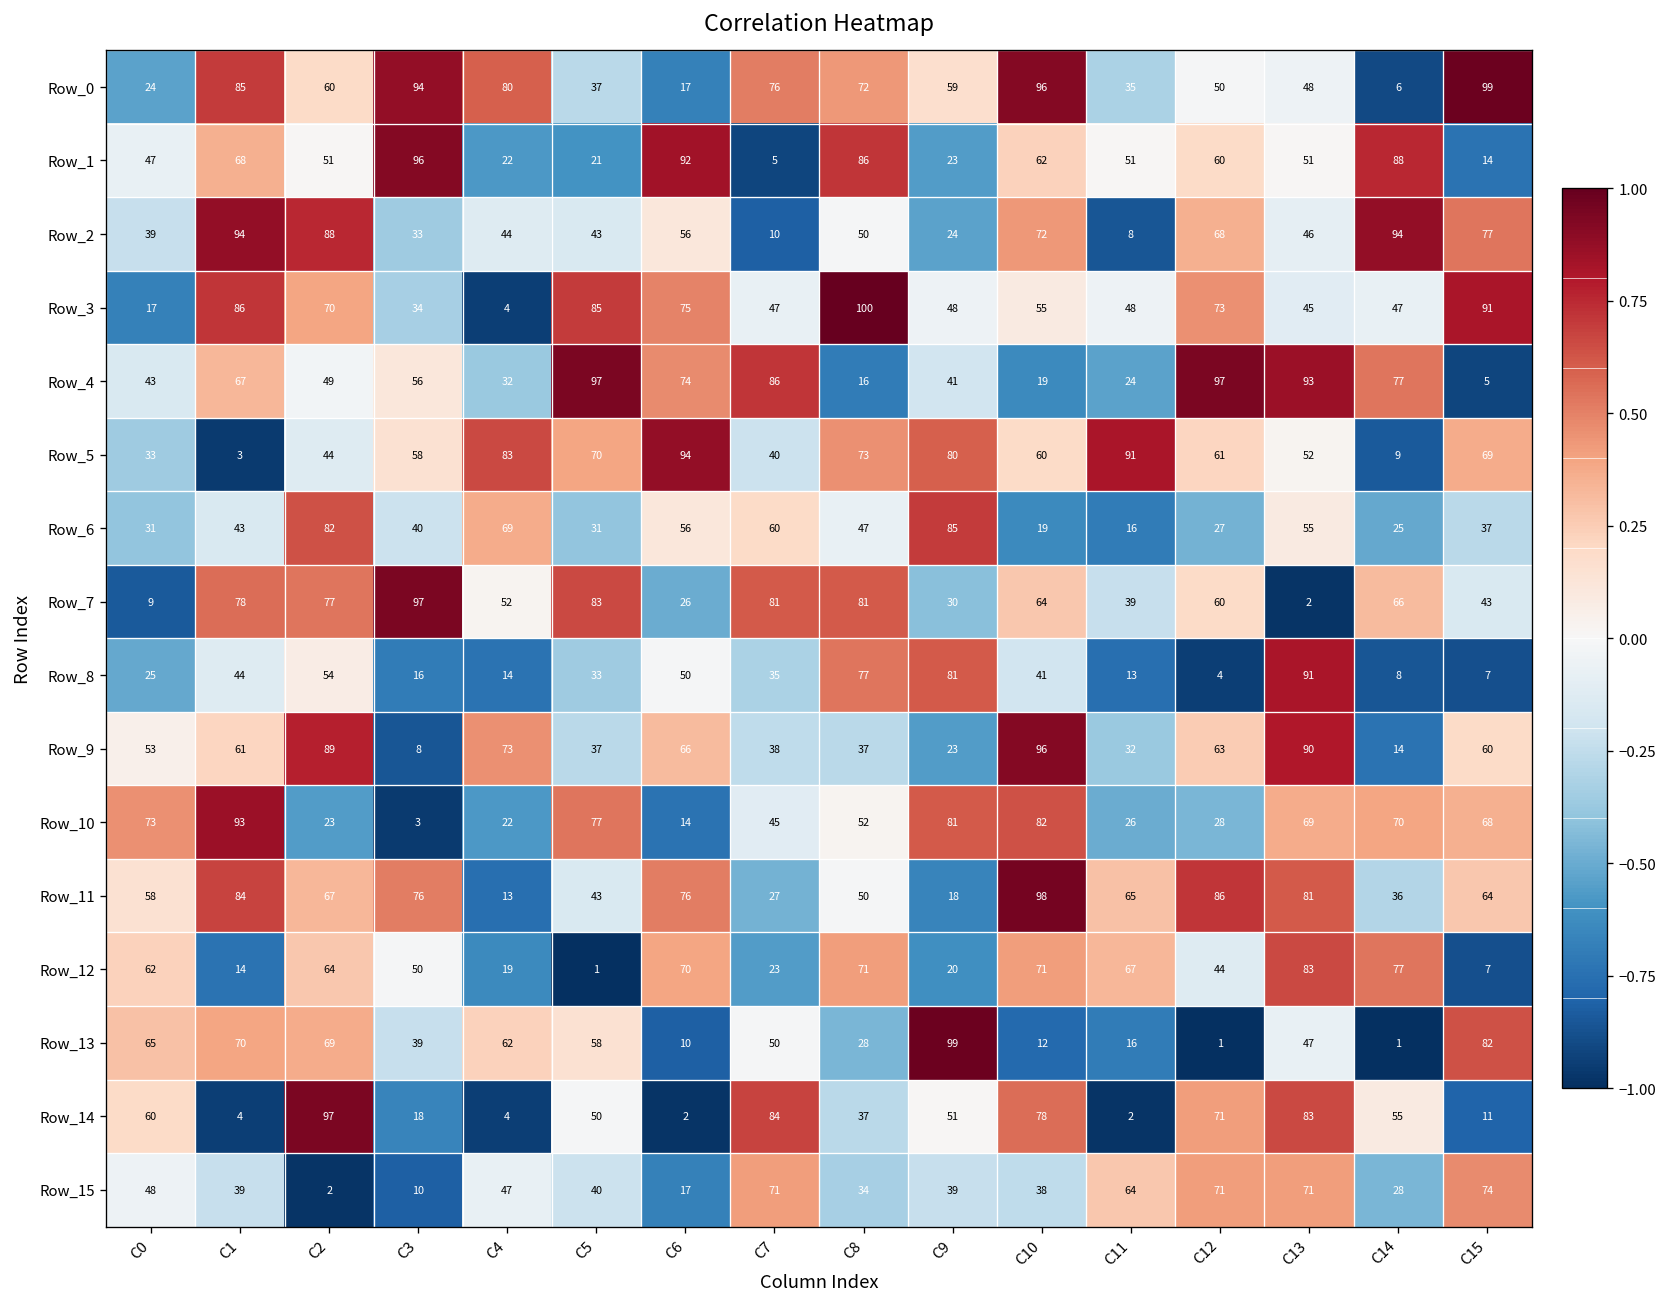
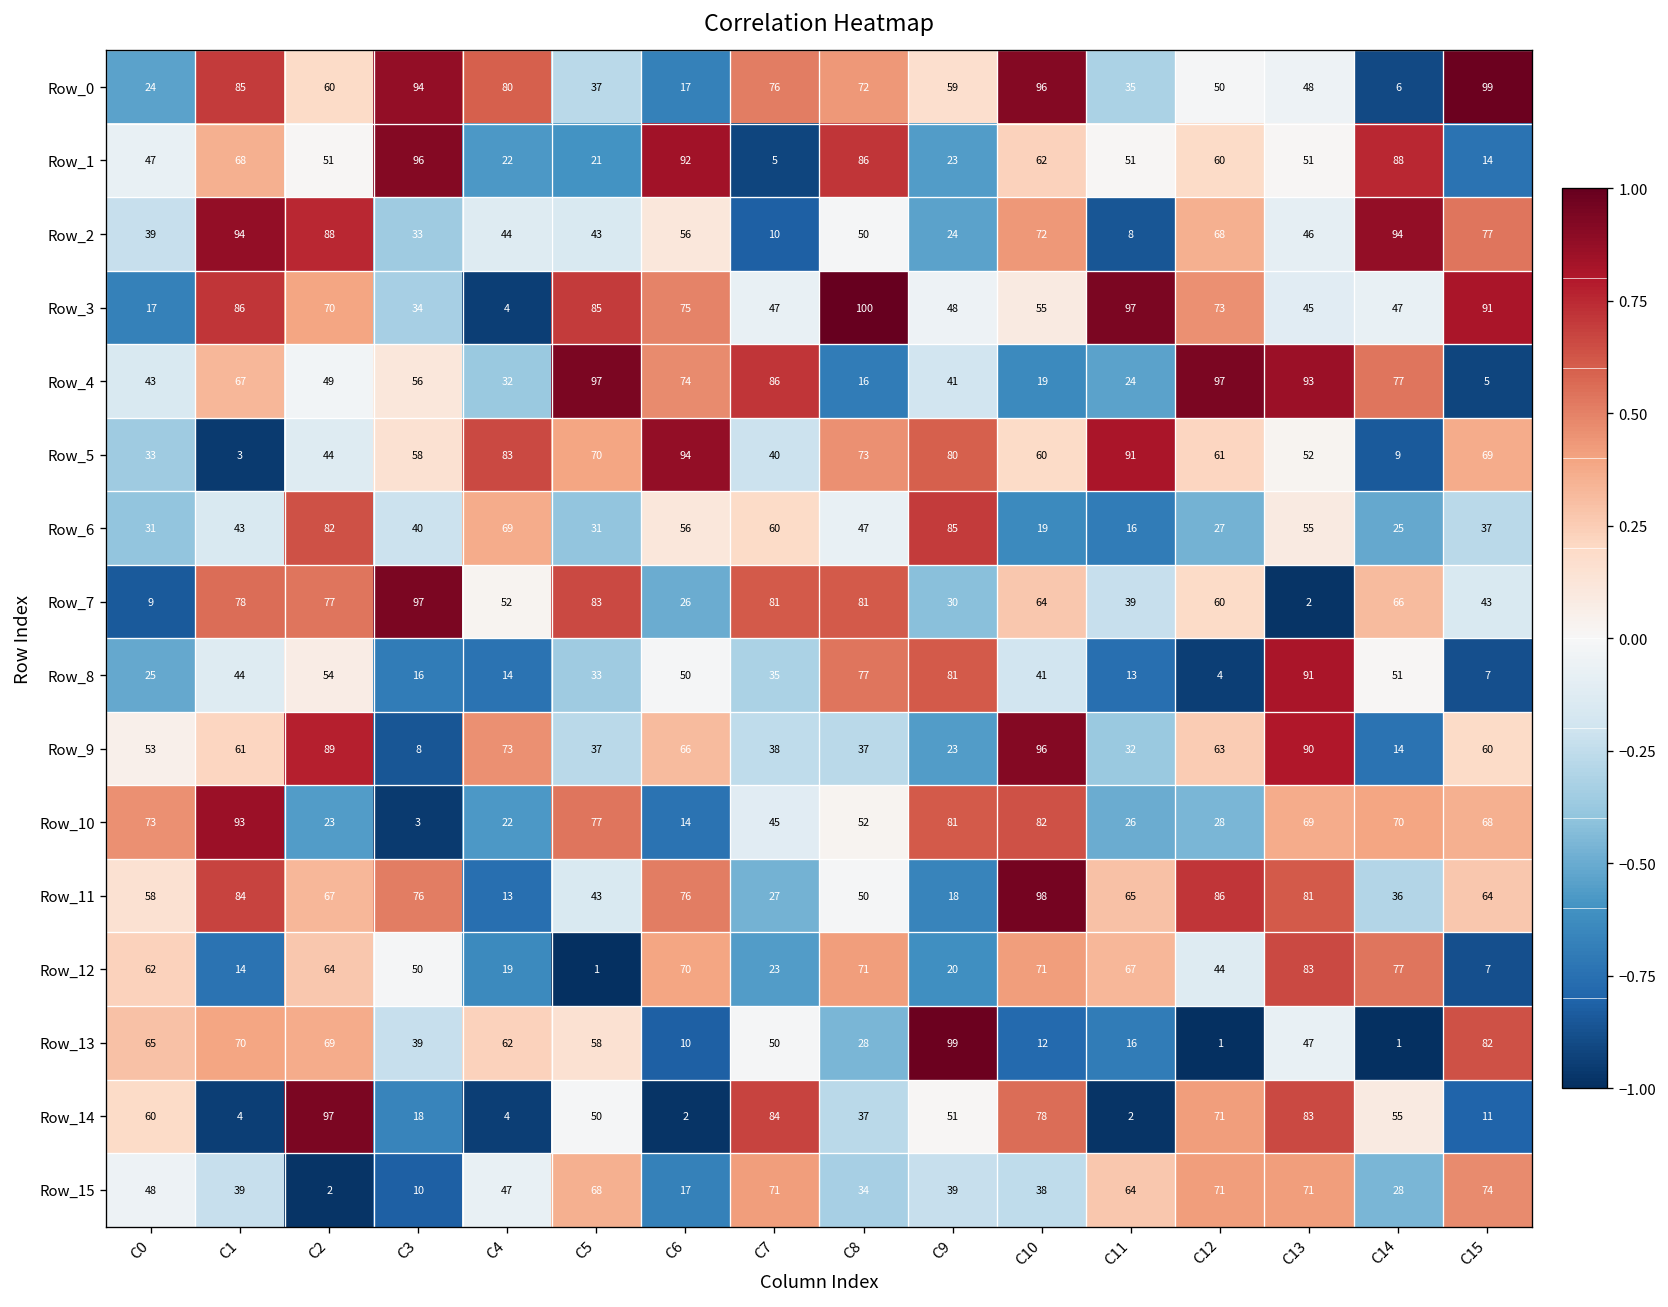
  {
    "Row_3": {
      "C0": 17,
      "C1": 86,
      "C2": 70,
      "C3": 34,
      "C4": 4,
      "C5": 85,
      "C6": 75,
      "C7": 47,
      "C8": 100,
      "C9": 48,
      "C10": 55,
-     "C11": 48,
+     "C11": 97,
      "C12": 73,
      "C13": 45,
      "C14": 47,
      "C15": 91
    },
    "Row_8": {
      "C0": 25,
      "C1": 44,
      "C2": 54,
      "C3": 16,
      "C4": 14,
      "C5": 33,
      "C6": 50,
      "C7": 35,
      "C8": 77,
      "C9": 81,
      "C10": 41,
      "C11": 13,
      "C12": 4,
      "C13": 91,
-     "C14": 8,
+     "C14": 51,
      "C15": 7
    },
    "Row_15": {
      "C0": 48,
      "C1": 39,
      "C2": 2,
      "C3": 10,
      "C4": 47,
-     "C5": 40,
+     "C5": 68,
      "C6": 17,
      "C7": 71,
      "C8": 34,
      "C9": 39,
      "C10": 38,
      "C11": 64,
      "C12": 71,
      "C13": 71,
      "C14": 28,
      "C15": 74
    }
  }
